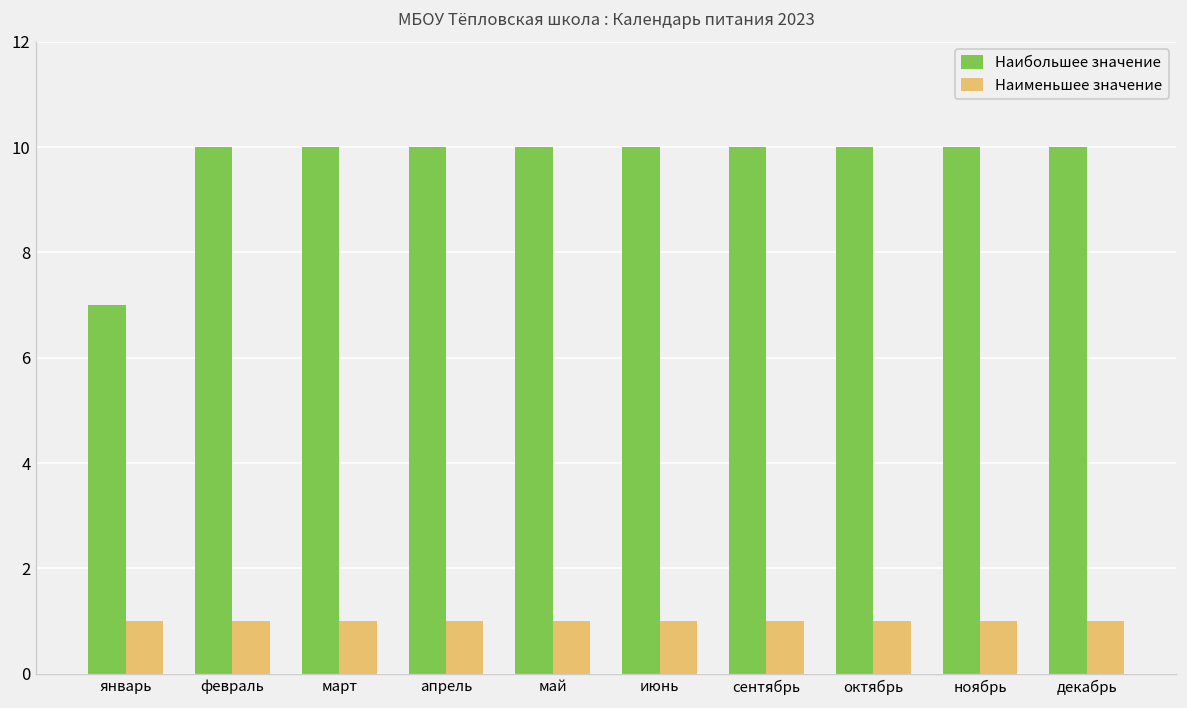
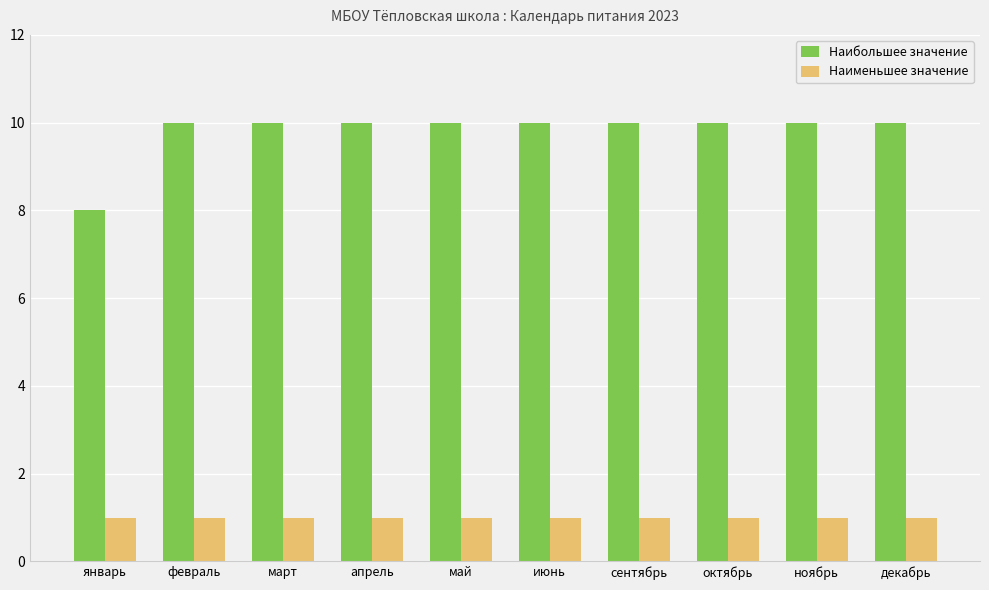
  {
    "Наибольшее значение": {
-     "январь": 7,
+     "январь": 8,
      "февраль": 10,
      "март": 10,
      "апрель": 10,
      "май": 10,
      "июнь": 10,
      "сентябрь": 10,
      "октябрь": 10,
      "ноябрь": 10,
      "декабрь": 10
    },
    "Наименьшее значение": {
      "январь": 1,
      "февраль": 1,
      "март": 1,
      "апрель": 1,
      "май": 1,
      "июнь": 1,
      "сентябрь": 1,
      "октябрь": 1,
      "ноябрь": 1,
      "декабрь": 1
    }
  }
